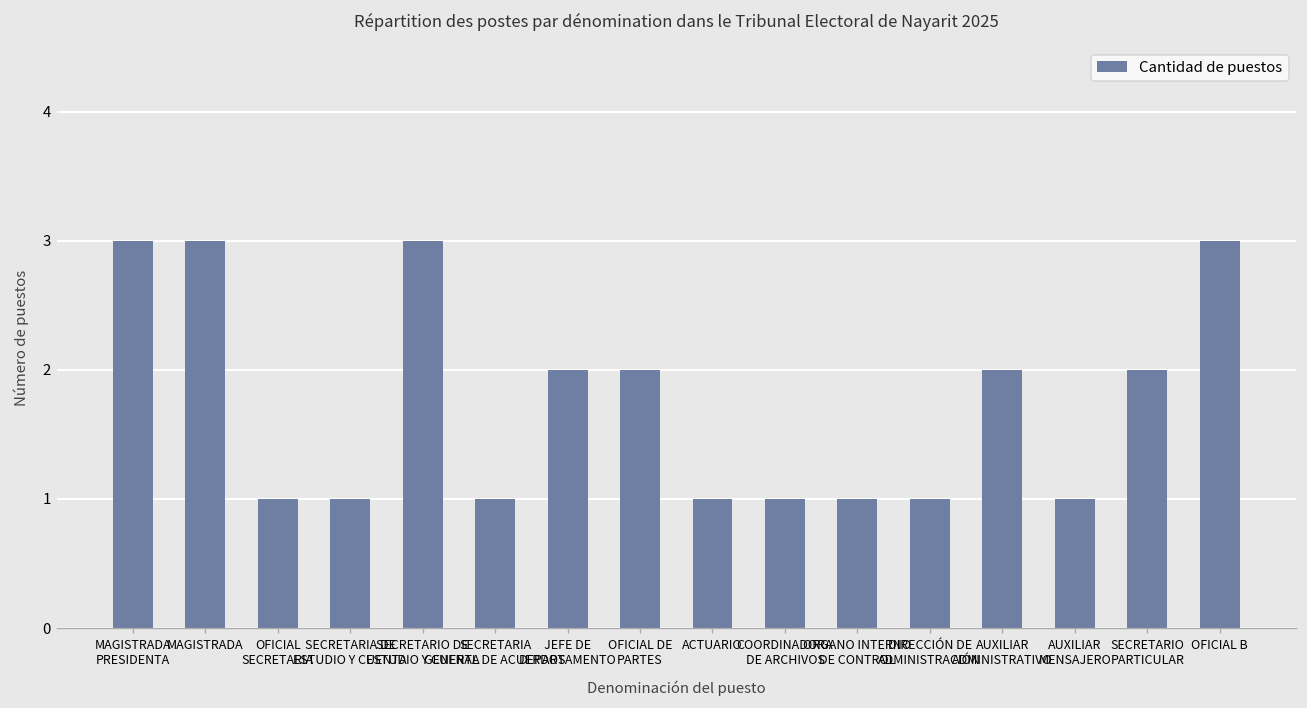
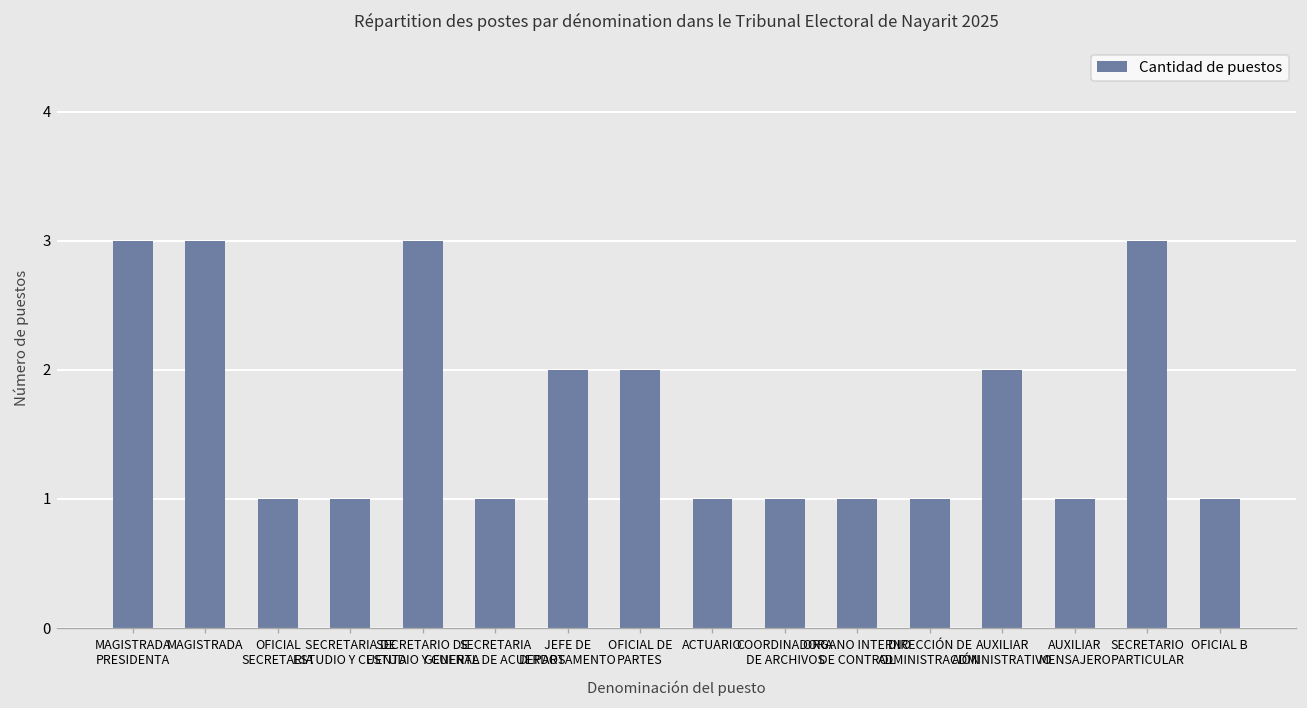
  {
    "MAGISTRADA PRESIDENTA": 3,
    "MAGISTRADA": 3,
    "OFICIAL DE PARTES": 2,
    "ACTUARIO": 1,
-   "SECRETARIO PARTICULAR": 2,
-   "OFICIAL B": 3
+   "SECRETARIO PARTICULAR": 3,
+   "OFICIAL B": 1
  }
